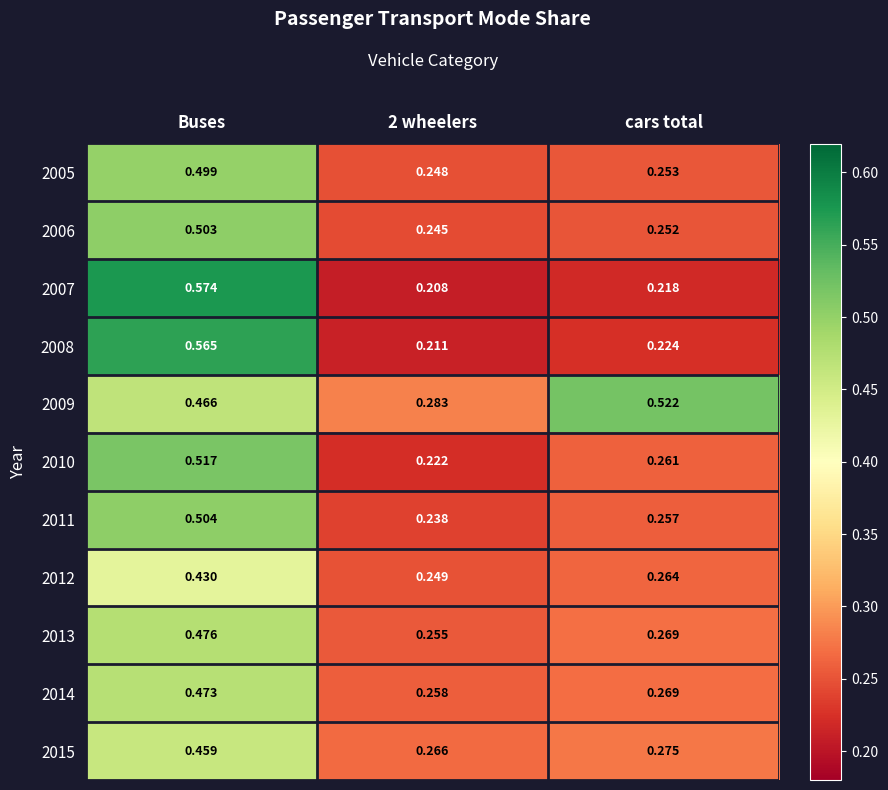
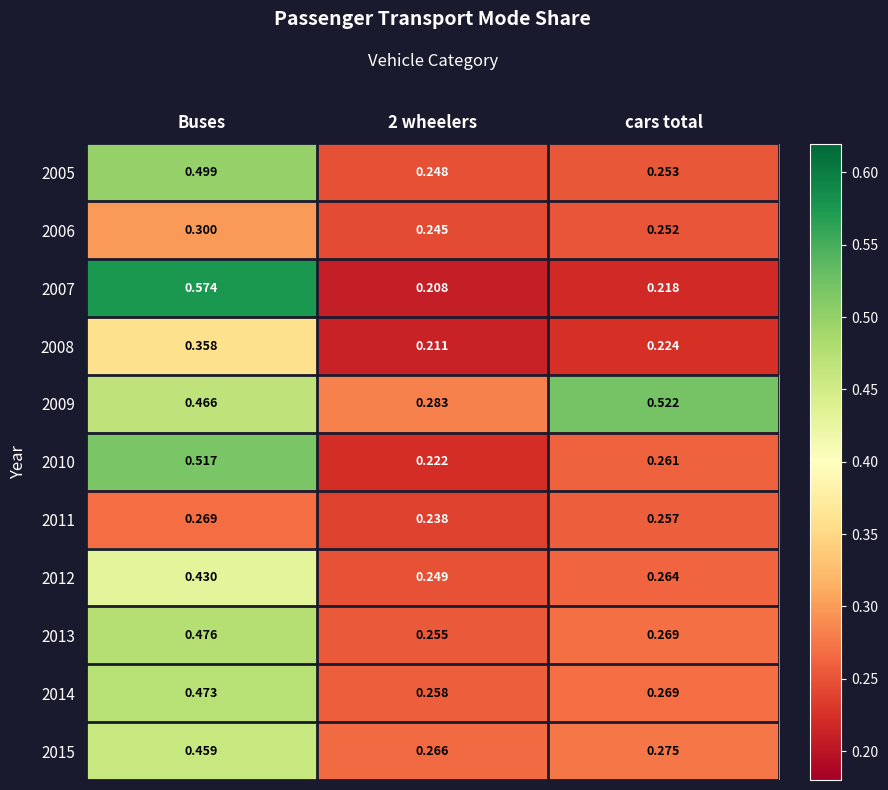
  {
    "2005": {
      "Buses": 0.499,
      "2 wheelers": 0.248,
      "cars total": 0.253
    },
    "2006": {
-     "Buses": 0.503,
+     "Buses": 0.300,
      "2 wheelers": 0.245,
      "cars total": 0.252
    },
    "2007": {
      "Buses": 0.574,
      "2 wheelers": 0.208,
      "cars total": 0.218
    },
    "2008": {
-     "Buses": 0.565,
+     "Buses": 0.358,
      "2 wheelers": 0.211,
      "cars total": 0.224
    },
    "2009": {
      "Buses": 0.466,
      "2 wheelers": 0.283,
      "cars total": 0.522
    },
    "2010": {
      "Buses": 0.517,
      "2 wheelers": 0.222,
      "cars total": 0.261
    },
    "2011": {
-     "Buses": 0.504,
+     "Buses": 0.269,
      "2 wheelers": 0.238,
      "cars total": 0.257
    },
    "2012": {
      "Buses": 0.430,
      "2 wheelers": 0.249,
      "cars total": 0.264
    },
    "2013": {
      "Buses": 0.476,
      "2 wheelers": 0.255,
      "cars total": 0.269
    },
    "2014": {
      "Buses": 0.473,
      "2 wheelers": 0.258,
      "cars total": 0.269
    },
    "2015": {
      "Buses": 0.459,
      "2 wheelers": 0.266,
      "cars total": 0.275
    }
  }
